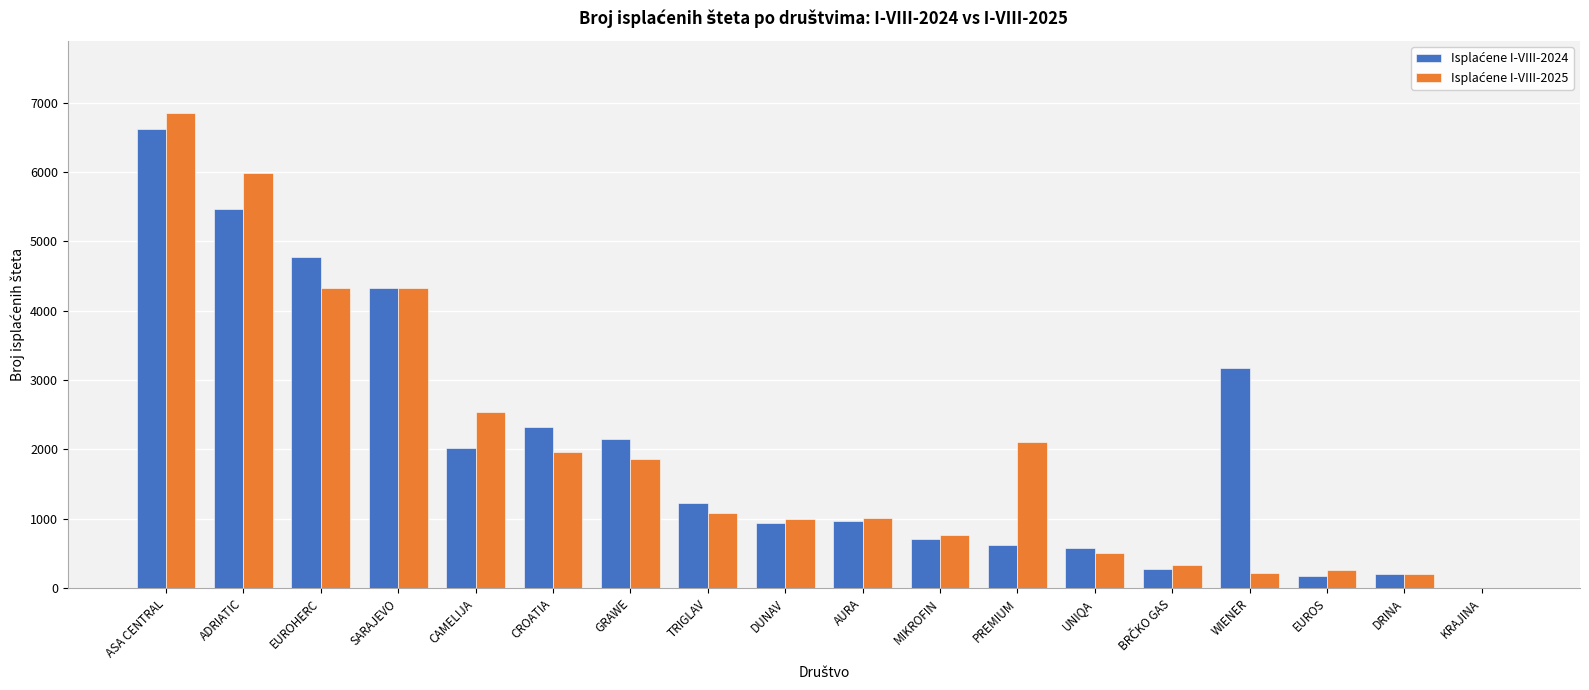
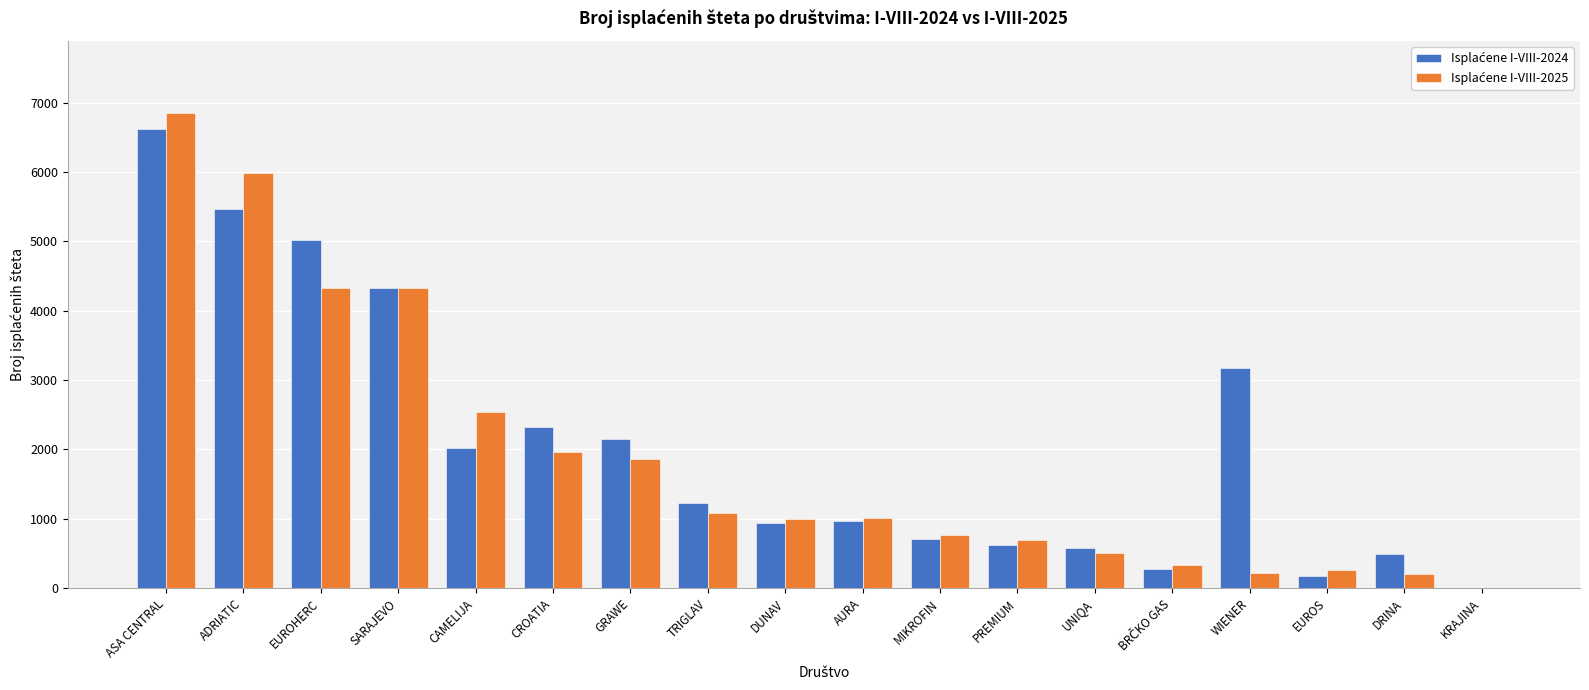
  {
    "Isplaćene I-VIII-2024": {
      "ASA CENTRAL": 6600,
      "ADRIATIC": 5500,
-     "EUROHERC": 4800,
+     "EUROHERC": 5000,
      "SARAJEVO": 4300,
      "CAMELIJA": 2000,
      "CROATIA": 2300,
      "GRAWE": 2200,
      "TRIGLAV": 1200,
      "DUNAV": 900,
      "AURA": 1000,
      "MIKROFIN": 700,
      "PREMIUM": 600,
      "UNIQA": 600,
      "BRČKO GAS": 300,
      "WIENER": 3200,
      "EUROS": 200,
-     "DRINA": 200,
+     "DRINA": 500,
      "KRAJINA": 0
    },
    "Isplaćene I-VIII-2025": {
      "ASA CENTRAL": 6900,
      "ADRIATIC": 6000,
      "EUROHERC": 4300,
      "SARAJEVO": 4300,
      "CAMELIJA": 2500,
      "CROATIA": 2000,
      "GRAWE": 1900,
      "TRIGLAV": 1100,
      "DUNAV": 1000,
      "AURA": 1000,
      "MIKROFIN": 800,
-     "PREMIUM": 2100,
+     "PREMIUM": 700,
      "UNIQA": 500,
      "BRČKO GAS": 300,
      "WIENER": 200,
      "EUROS": 300,
      "DRINA": 200
    }
  }
